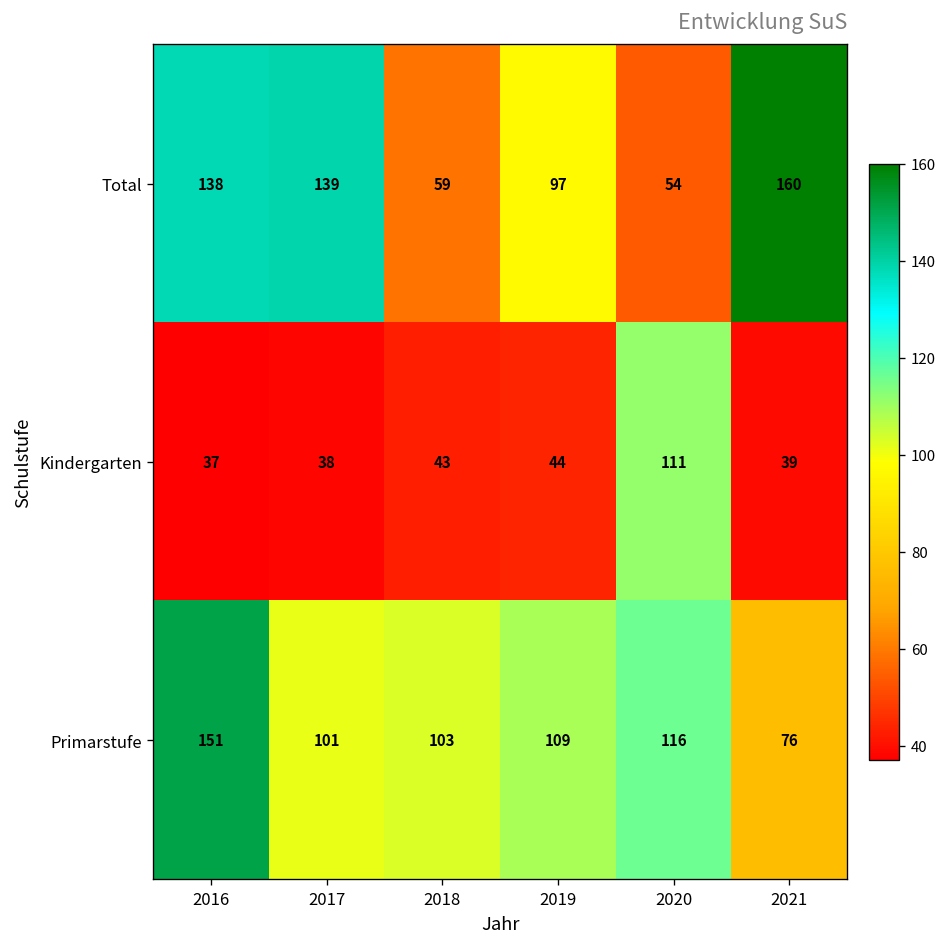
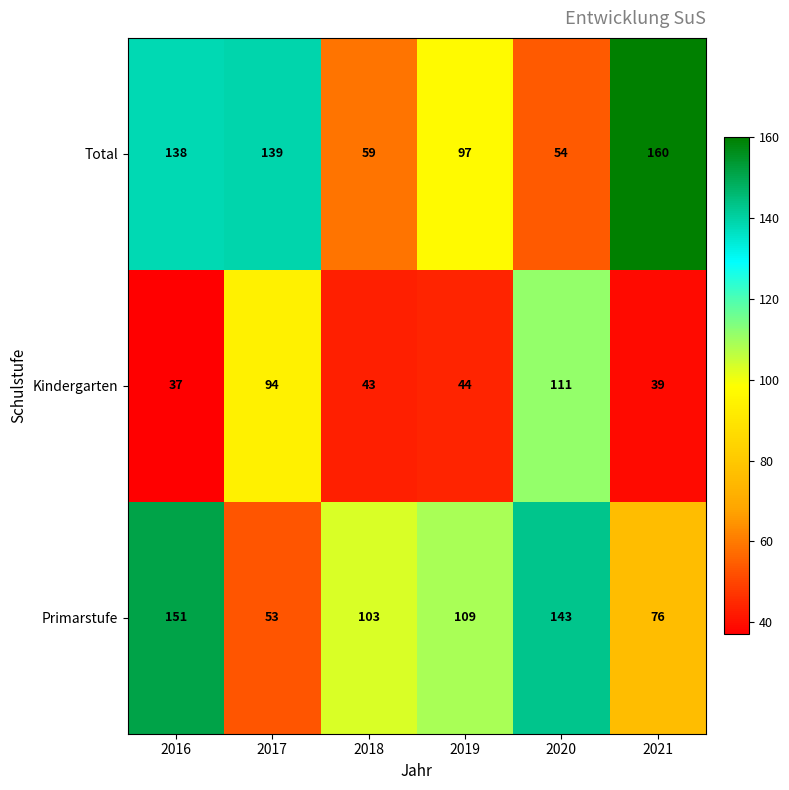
  {
    "Total": {
      "2016": 138,
      "2017": 139,
      "2018": 59,
      "2019": 97,
      "2020": 54,
      "2021": 160
    },
    "Kindergarten": {
      "2016": 37,
-     "2017": 38,
+     "2017": 94,
      "2018": 43,
      "2019": 44,
      "2020": 111,
      "2021": 39
    },
    "Primarstufe": {
      "2016": 151,
-     "2017": 101,
+     "2017": 53,
      "2018": 103,
      "2019": 109,
-     "2020": 116,
+     "2020": 143,
      "2021": 76
    }
  }
